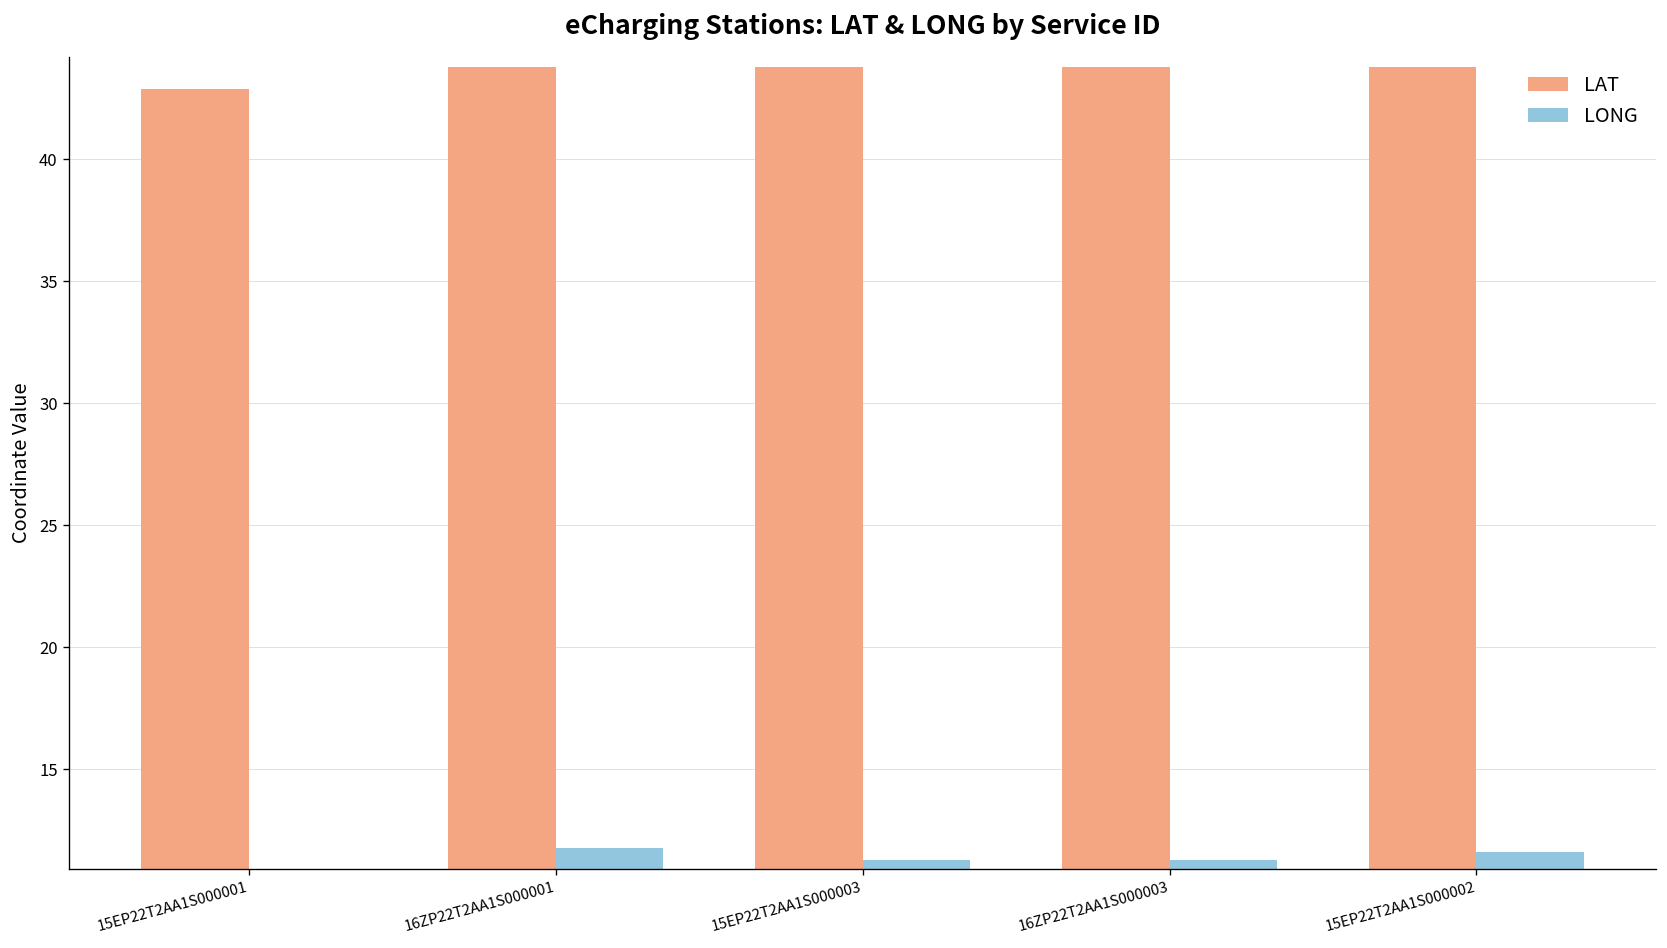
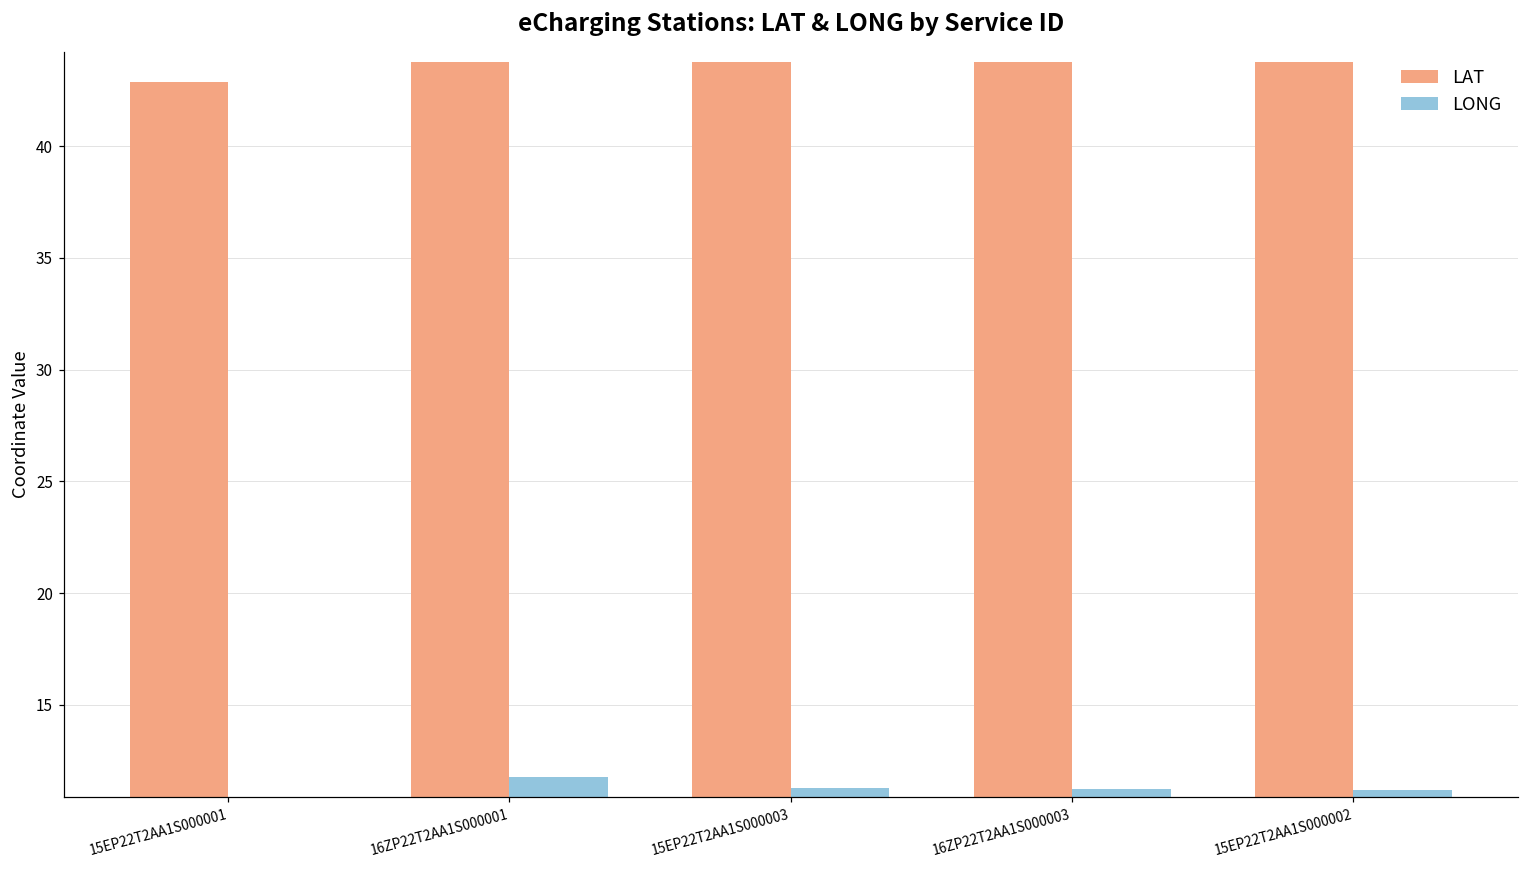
  {
    "LAT": {
      "15EP22T2AA1S000001": 42.9,
      "16ZP22T2AA1S000001": 43.8,
      "15EP22T2AA1S000003": 43.8,
      "16ZP22T2AA1S000003": 43.8,
      "15EP22T2AA1S000002": 43.8
    },
    "LONG": {
      "16ZP22T2AA1S000001": 11.8,
      "15EP22T2AA1S000003": 11.3,
      "16ZP22T2AA1S000003": 11.3,
-     "15EP22T2AA1S000002": 11.6
+     "15EP22T2AA1S000002": 11.2
    }
  }
